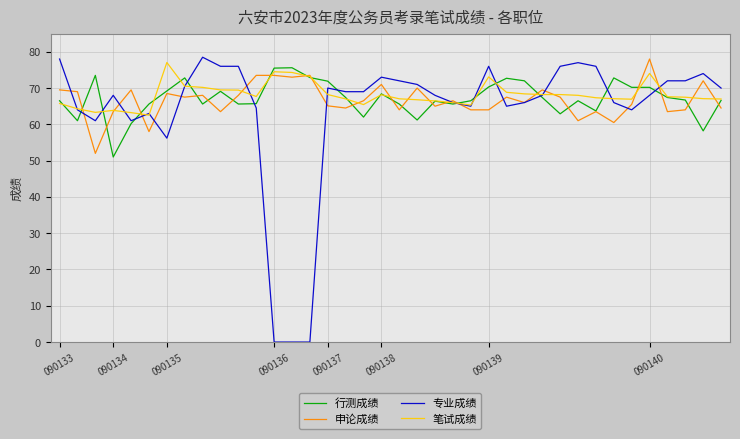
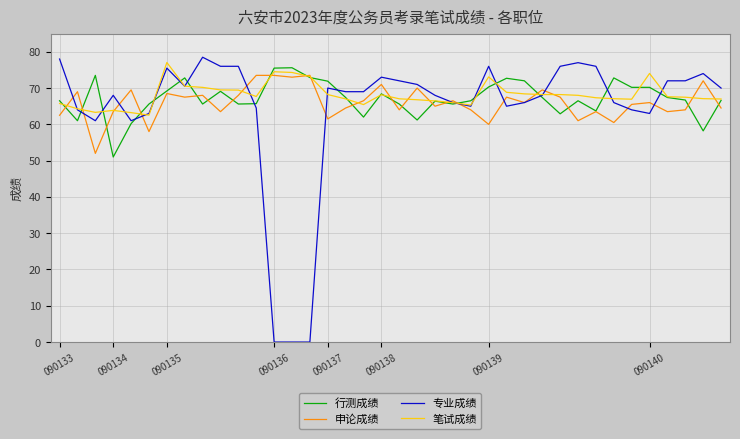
  {
    "行测成绩": {
      "090133": 67,
      "090134": 51,
      "090135": 69,
      "090136": 76,
      "090137": 72,
      "090139": 70,
      "090140": 70
    },
    "申论成绩": {
-     "090133": 70,
+     "090133": 63,
      "090135": 69,
      "090136": 74,
-     "090137": 65,
+     "090137": 62,
      "090138": 71,
-     "090139": 64,
-     "090140": 78
+     "090139": 60,
+     "090140": 66
    },
    "专业成绩": {
      "090133": 78,
      "090134": 68,
-     "090135": 56,
+     "090135": 76,
      "090136": 0,
      "090137": 70,
      "090138": 73,
      "090139": 76,
-     "090140": 68
+     "090140": 63
    },
    "笔试成绩": {
      "090133": 66,
      "090135": 77,
      "090136": 75,
      "090137": 68,
      "090139": 73,
      "090140": 74
    }
  }
